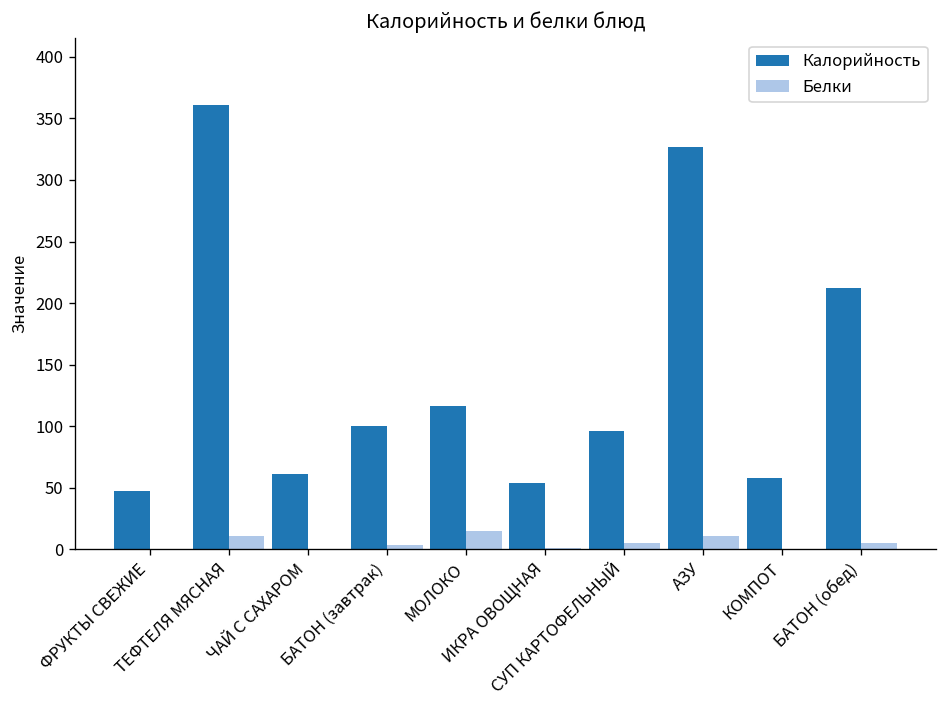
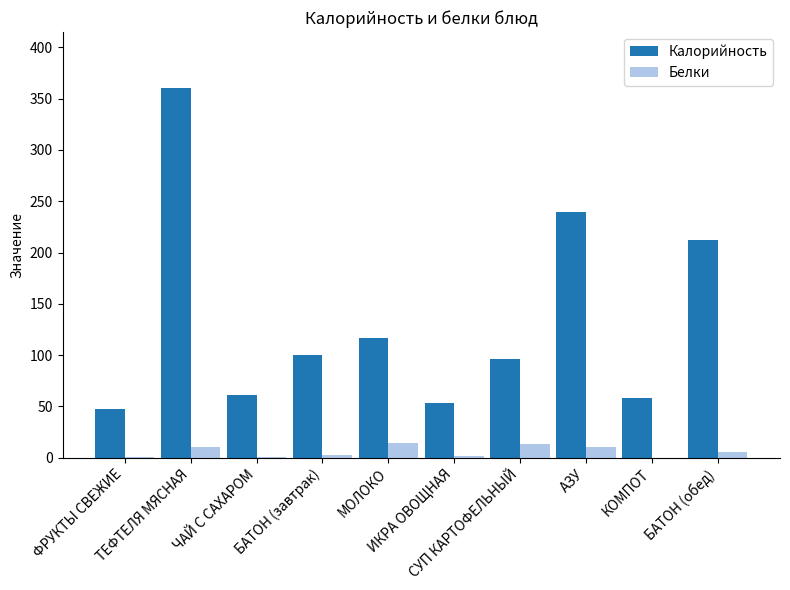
  {
    "Калорийность": {
      "ФРУКТЫ СВЕЖИЕ": 47,
      "ТЕФТЕЛЯ МЯСНАЯ": 361,
      "ЧАЙ С САХАРОМ": 61,
      "БАТОН (завтрак)": 100,
      "МОЛОКО": 116,
      "ИКРА ОВОЩНАЯ": 54,
      "СУП КАРТОФЕЛЬНЫЙ": 96,
-     "АЗУ": 327,
+     "АЗУ": 239,
      "КОМПОТ": 58,
      "БАТОН (обед)": 212
    },
    "Белки": {
      "ТЕФТЕЛЯ МЯСНАЯ": 11,
      "БАТОН (завтрак)": 3,
      "МОЛОКО": 15,
-     "СУП КАРТОФЕЛЬНЫЙ": 5,
+     "СУП КАРТОФЕЛЬНЫЙ": 13,
      "АЗУ": 11,
      "КОМПОТ": 0,
      "БАТОН (обед)": 5
    }
  }
